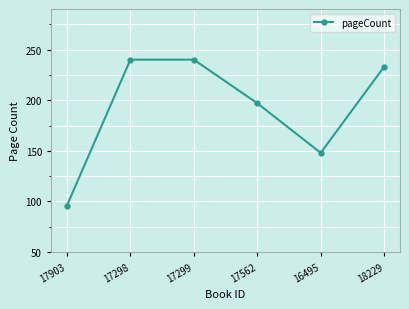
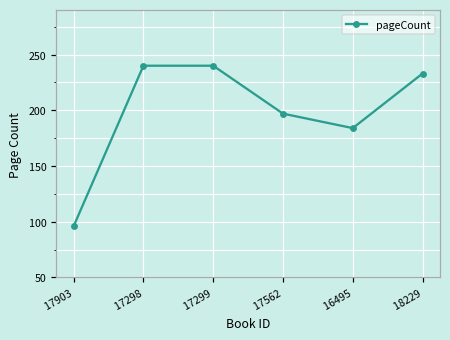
  {
    "17903": 96,
    "17298": 240,
    "17299": 240,
    "17562": 197,
-   "16495": 148,
+   "16495": 184,
    "18229": 233
  }
